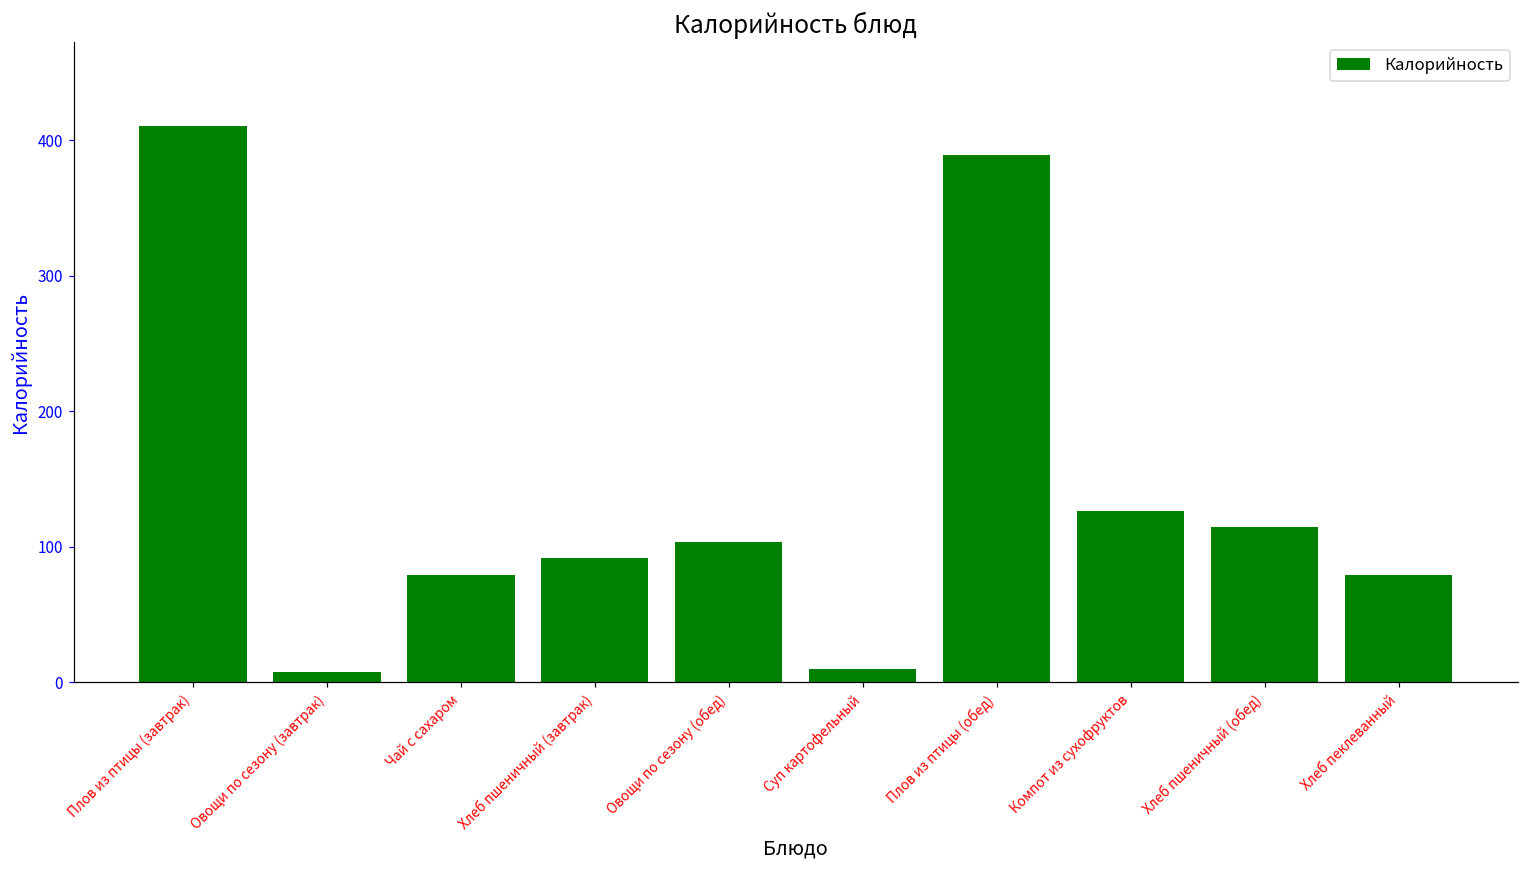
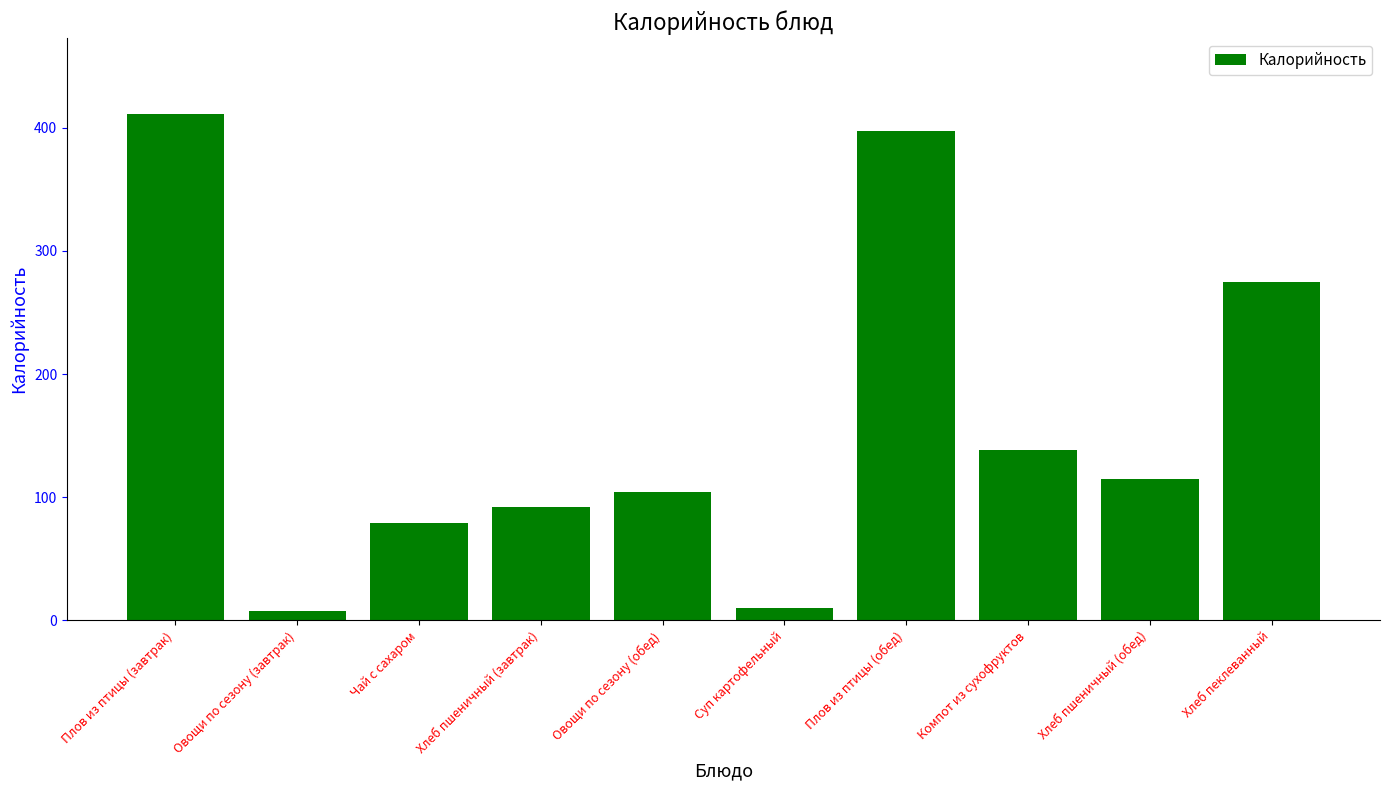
  {
    "Плов из птицы (завтрак)": 411,
    "Овощи по сезону (завтрак)": 8,
    "Чай с сахаром": 79,
    "Хлеб пшеничный (завтрак)": 92,
    "Овощи по сезону (обед)": 104,
    "Суп картофельный": 10,
-   "Плов из птицы (обед)": 389,
-   "Компот из сухофруктов": 127,
+   "Плов из птицы (обед)": 397,
+   "Компот из сухофруктов": 139,
    "Хлеб пшеничный (обед)": 115,
-   "Хлеб пеклеванный": 79
+   "Хлеб пеклеванный": 275
  }
